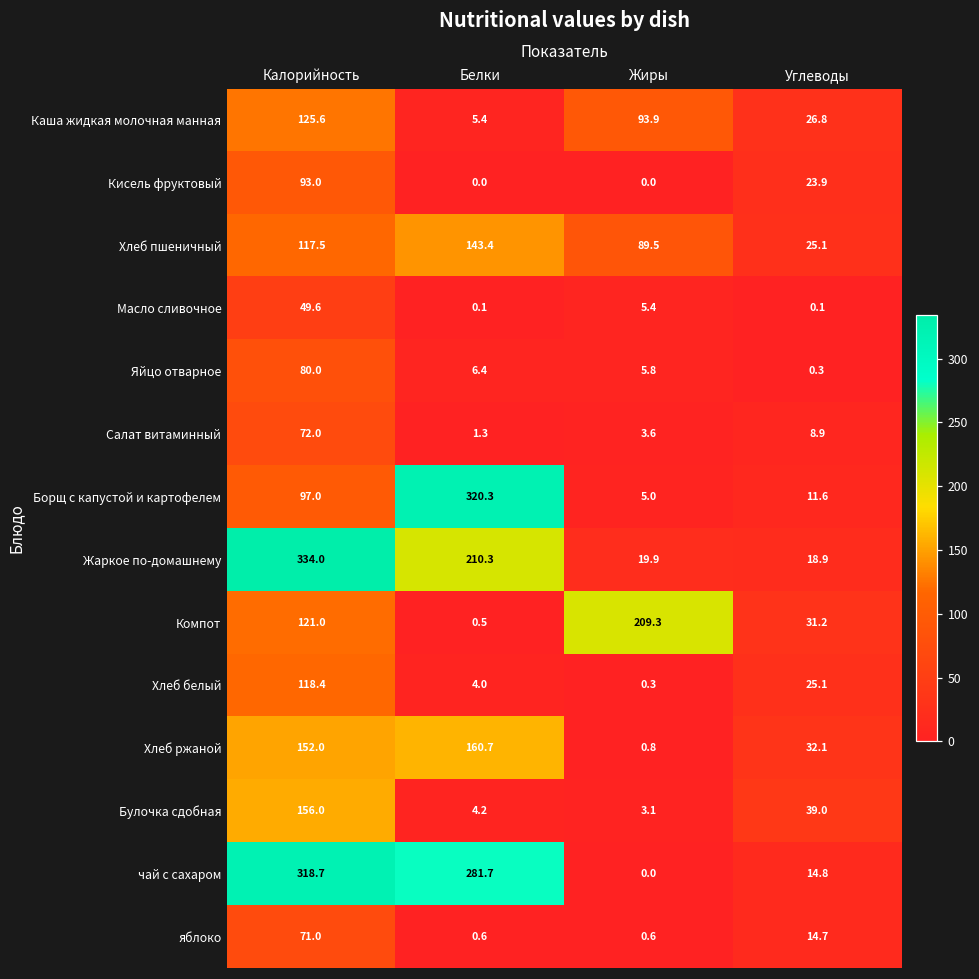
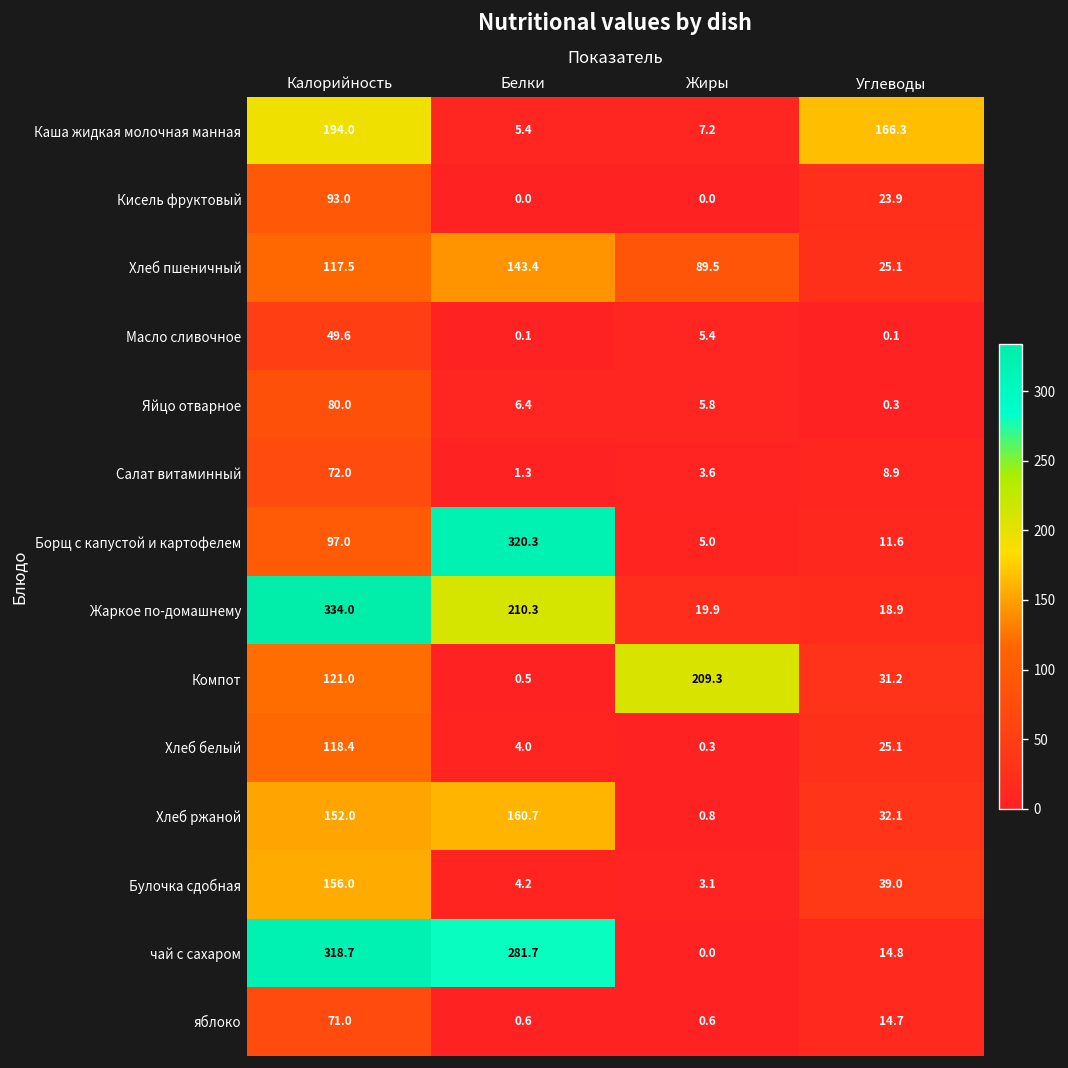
  {
    "Каша жидкая молочная манная": {
-     "Калорийность": 125.6,
+     "Калорийность": 194.0,
      "Белки": 5.4,
-     "Жиры": 93.9,
-     "Углеводы": 26.8
+     "Жиры": 7.2,
+     "Углеводы": 166.3
    },
    "Кисель фруктовый": {
      "Калорийность": 93.0,
      "Белки": 0.0,
      "Жиры": 0.0,
      "Углеводы": 23.9
    },
    "Хлеб пшеничный": {
      "Калорийность": 117.5,
      "Белки": 143.4,
      "Жиры": 89.5,
      "Углеводы": 25.1
    },
    "Масло сливочное": {
      "Калорийность": 49.6,
      "Белки": 0.1,
      "Жиры": 5.4,
      "Углеводы": 0.1
    },
    "Яйцо отварное": {
      "Калорийность": 80.0,
      "Белки": 6.4,
      "Жиры": 5.8,
      "Углеводы": 0.3
    },
    "Салат витаминный": {
      "Калорийность": 72.0,
      "Белки": 1.3,
      "Жиры": 3.6,
      "Углеводы": 8.9
    },
    "Борщ с капустой и картофелем": {
      "Калорийность": 97.0,
      "Белки": 320.3,
      "Жиры": 5.0,
      "Углеводы": 11.6
    },
    "Жаркое по-домашнему": {
      "Калорийность": 334.0,
      "Белки": 210.3,
      "Жиры": 19.9,
      "Углеводы": 18.9
    },
    "Компот": {
      "Калорийность": 121.0,
      "Белки": 0.5,
      "Жиры": 209.3,
      "Углеводы": 31.2
    },
    "Хлеб белый": {
      "Калорийность": 118.4,
      "Белки": 4.0,
      "Жиры": 0.3,
      "Углеводы": 25.1
    },
    "Хлеб ржаной": {
      "Калорийность": 152.0,
      "Белки": 160.7,
      "Жиры": 0.8,
      "Углеводы": 32.1
    },
    "Булочка сдобная": {
      "Калорийность": 156.0,
      "Белки": 4.2,
      "Жиры": 3.1,
      "Углеводы": 39.0
    },
    "чай с сахаром": {
      "Калорийность": 318.7,
      "Белки": 281.7,
      "Жиры": 0.0,
      "Углеводы": 14.8
    },
    "яблоко": {
      "Калорийность": 71.0,
      "Белки": 0.6,
      "Жиры": 0.6,
      "Углеводы": 14.7
    }
  }
